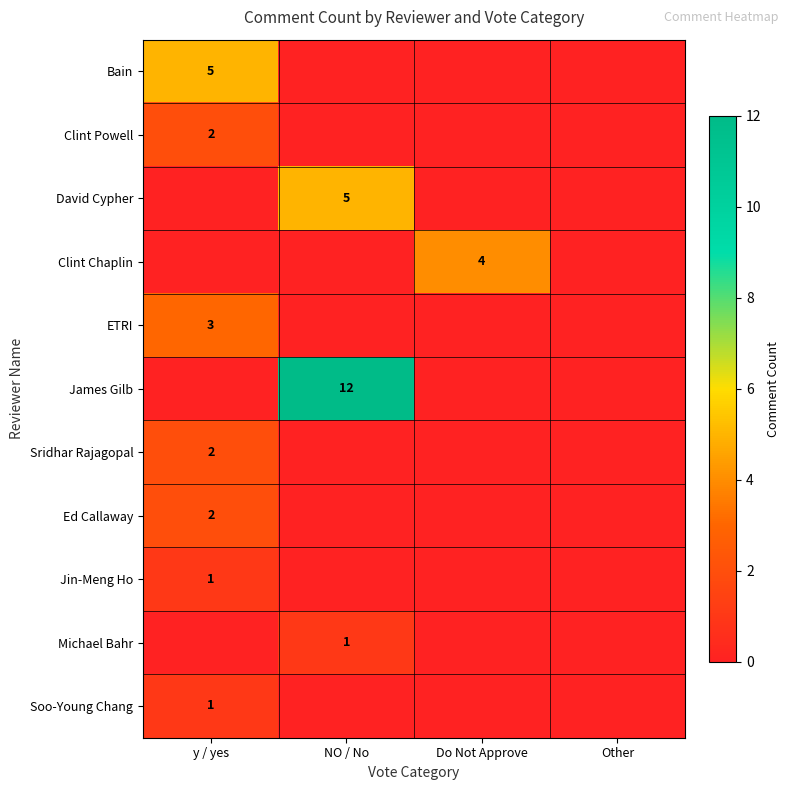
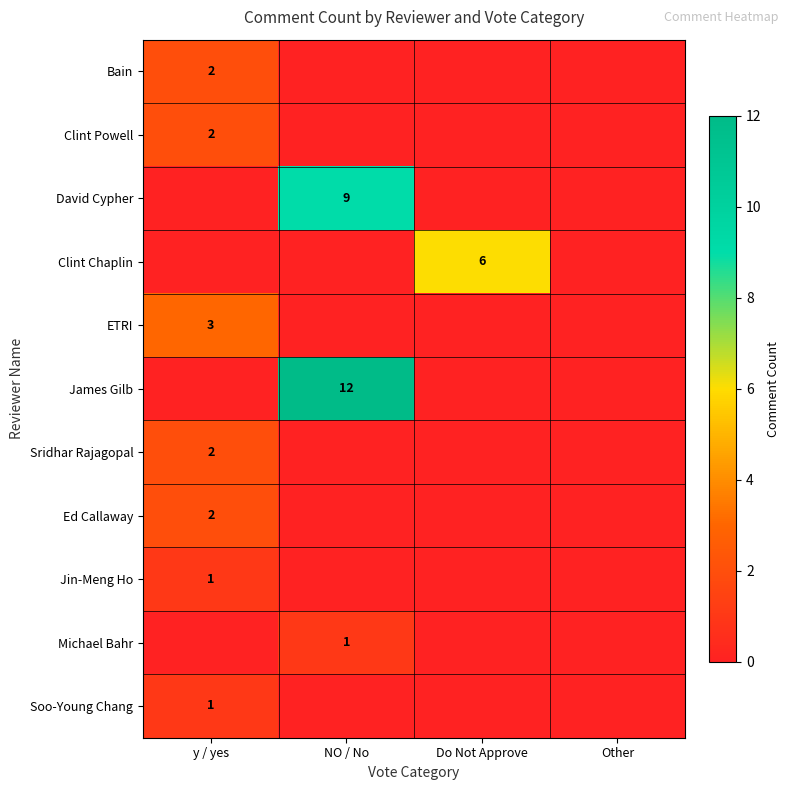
  {
    "Bain": {
-     "y / yes": 5
+     "y / yes": 2
    },
    "Clint Powell": {
      "y / yes": 2
    },
    "David Cypher": {
-     "NO / No": 5
+     "NO / No": 9
    },
    "Clint Chaplin": {
-     "Do Not Approve": 4
+     "Do Not Approve": 6
    },
    "ETRI": {
      "y / yes": 3
    },
    "James Gilb": {
      "NO / No": 12
    },
    "Sridhar Rajagopal": {
      "y / yes": 2
    },
    "Ed Callaway": {
      "y / yes": 2
    },
    "Jin-Meng Ho": {
      "y / yes": 1
    },
    "Michael Bahr": {
      "NO / No": 1
    },
    "Soo-Young Chang": {
      "y / yes": 1
    }
  }
